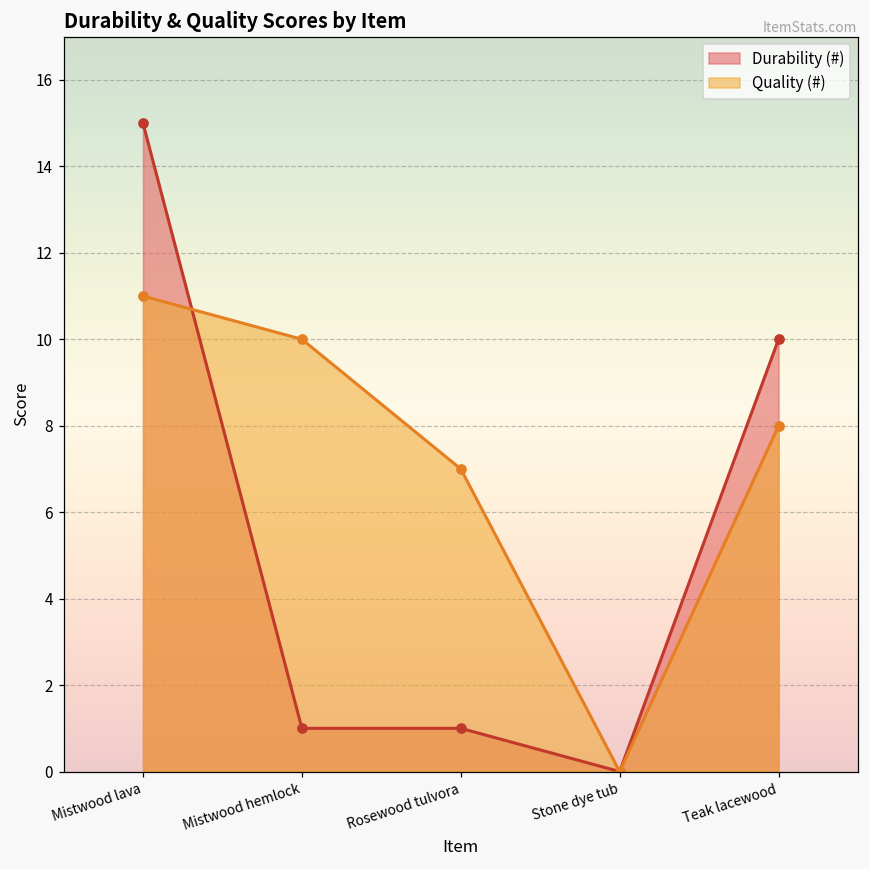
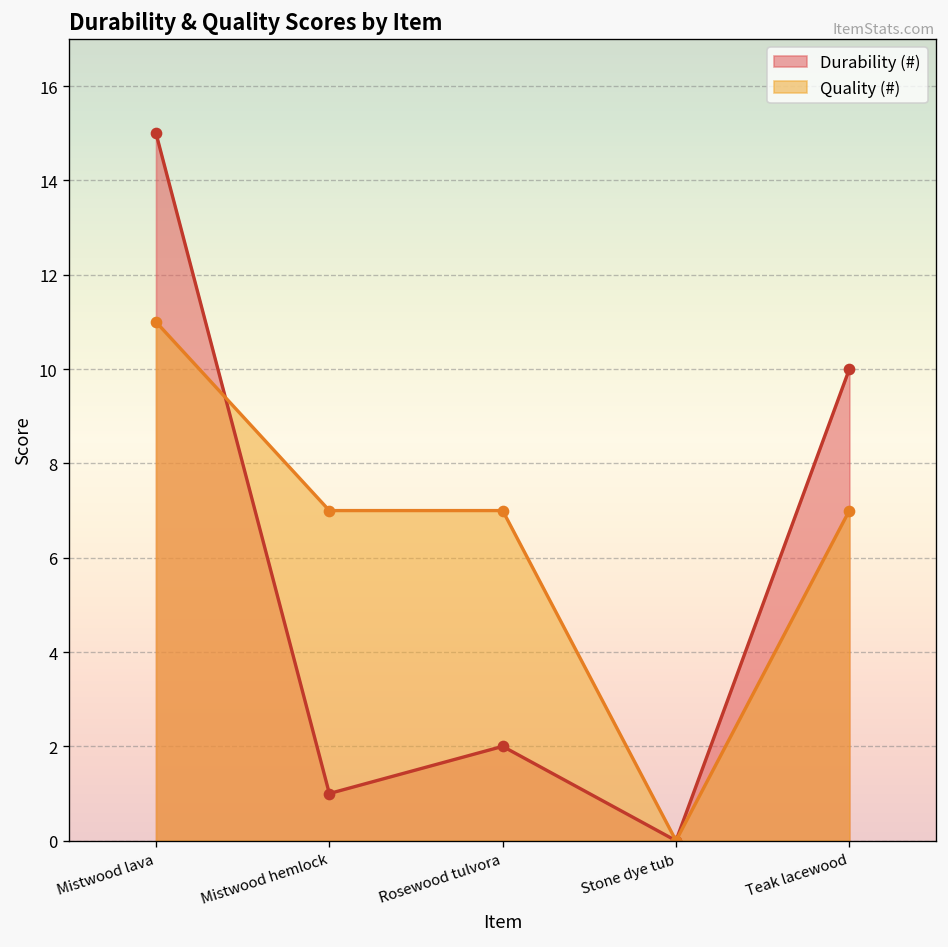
  {
    "Durability (#)": {
      "Mistwood lava": 15,
      "Mistwood hemlock": 1,
-     "Rosewood tulvora": 1,
+     "Rosewood tulvora": 2,
      "Teak lacewood": 10
    },
    "Quality (#)": {
      "Mistwood lava": 11,
-     "Mistwood hemlock": 10,
+     "Mistwood hemlock": 7,
      "Rosewood tulvora": 7,
-     "Teak lacewood": 8
+     "Teak lacewood": 7
    }
  }
